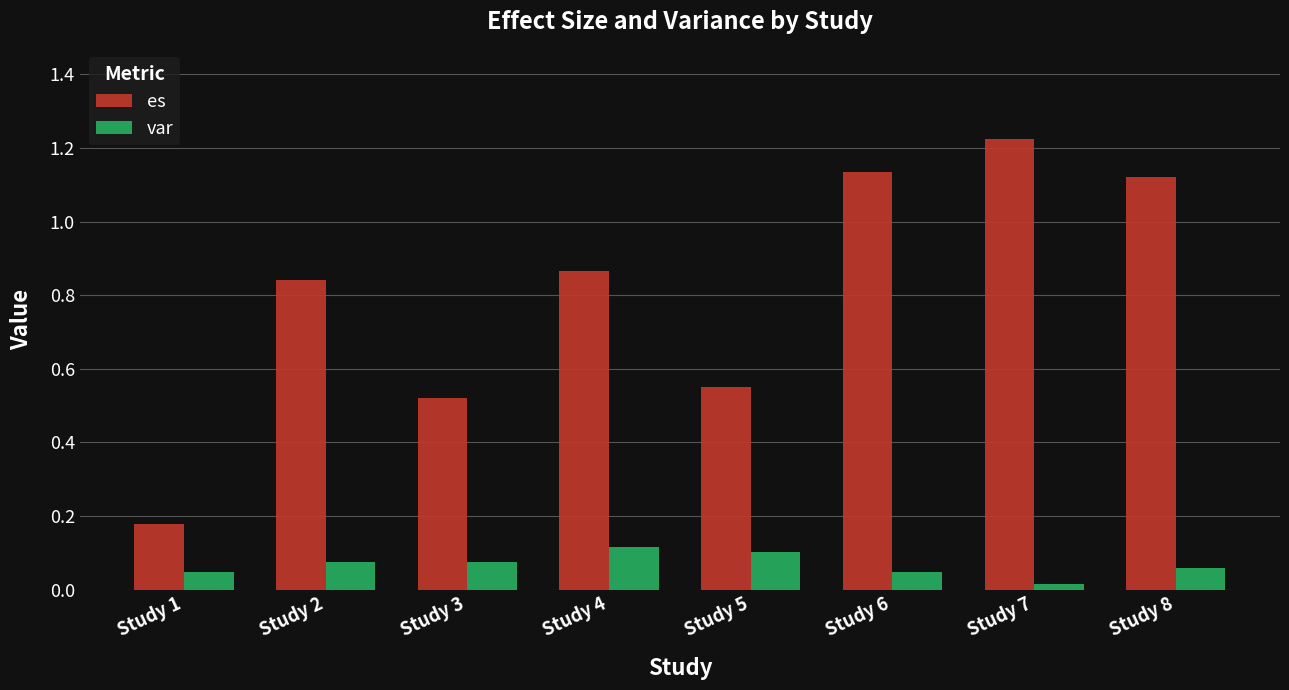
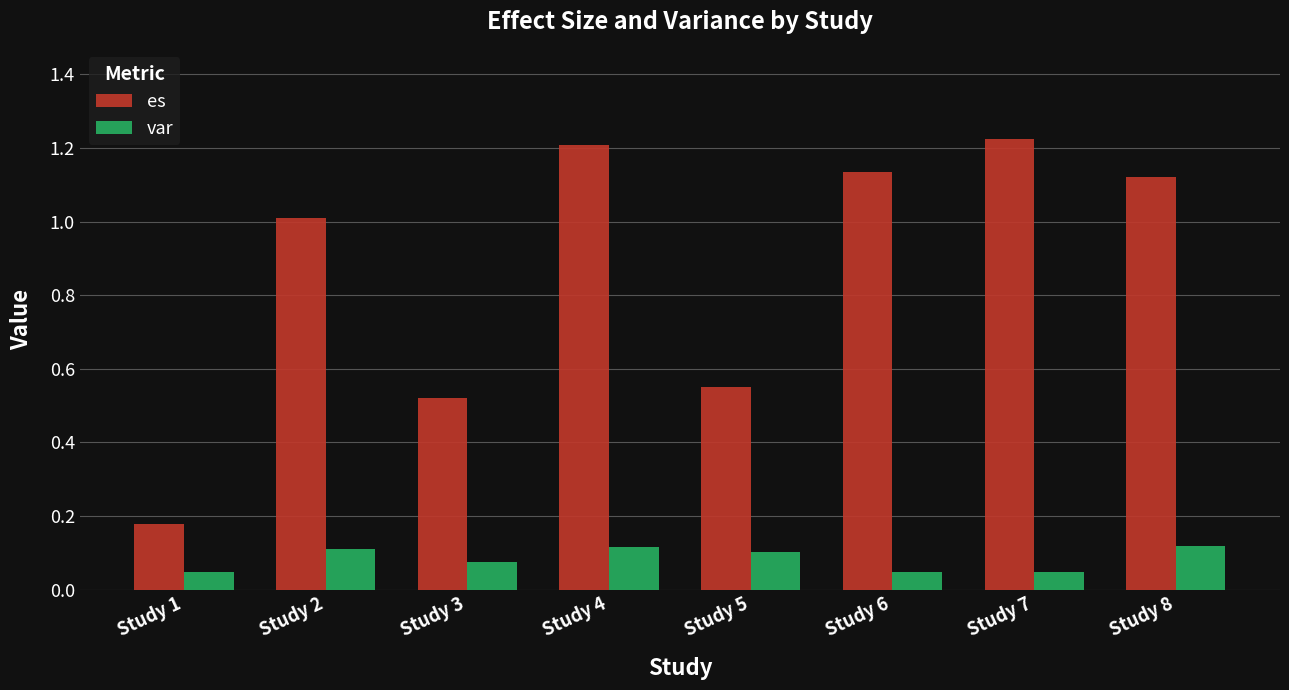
  {
    "es": {
      "Study 1": 0.18,
-     "Study 2": 0.84,
+     "Study 2": 1.01,
      "Study 3": 0.52,
-     "Study 4": 0.87,
+     "Study 4": 1.21,
      "Study 5": 0.55,
      "Study 6": 1.14,
      "Study 7": 1.23,
      "Study 8": 1.12
    },
    "var": {
      "Study 1": 0.05,
-     "Study 2": 0.07,
+     "Study 2": 0.11,
      "Study 3": 0.08,
      "Study 4": 0.12,
      "Study 5": 0.10,
      "Study 6": 0.05,
-     "Study 7": 0.02,
-     "Study 8": 0.06
+     "Study 7": 0.05,
+     "Study 8": 0.12
    }
  }
